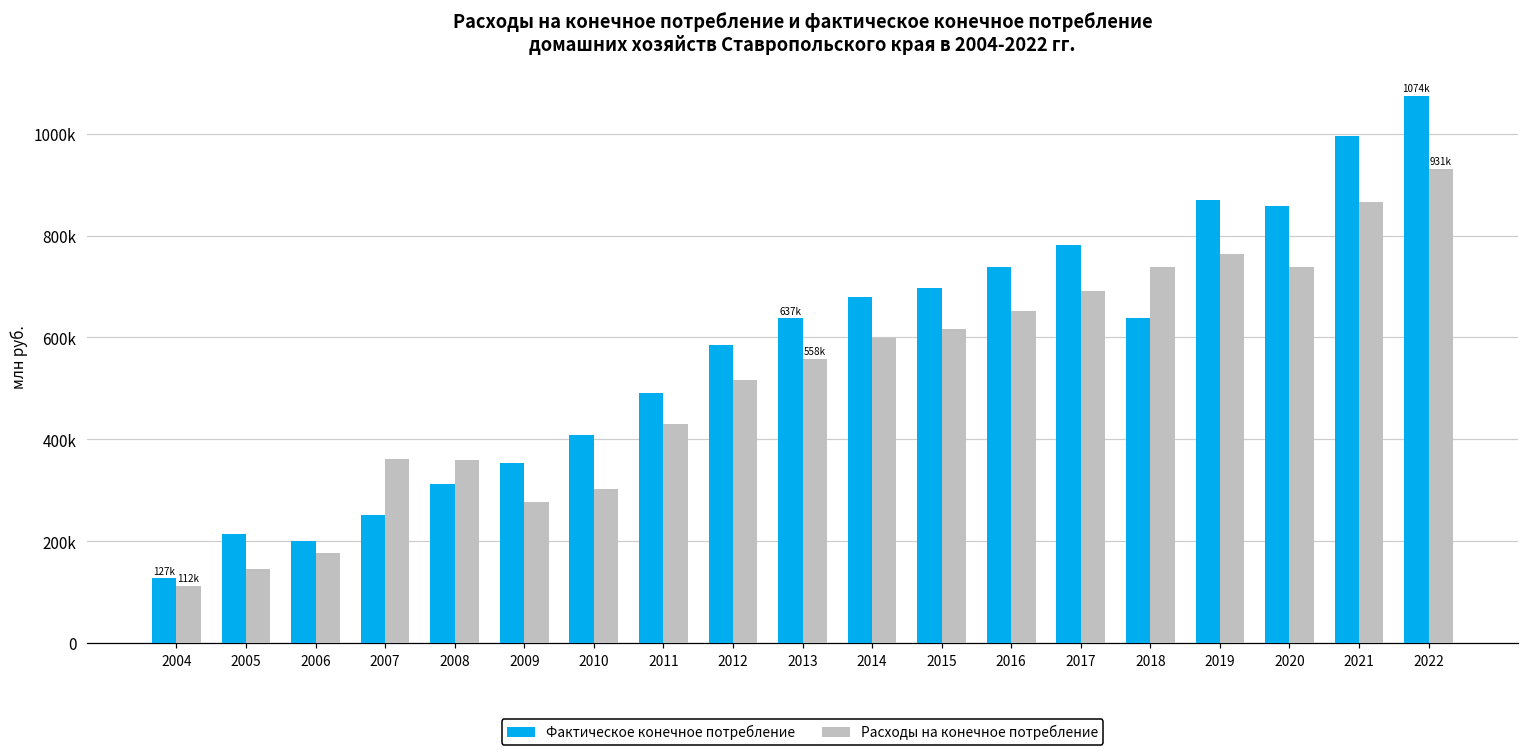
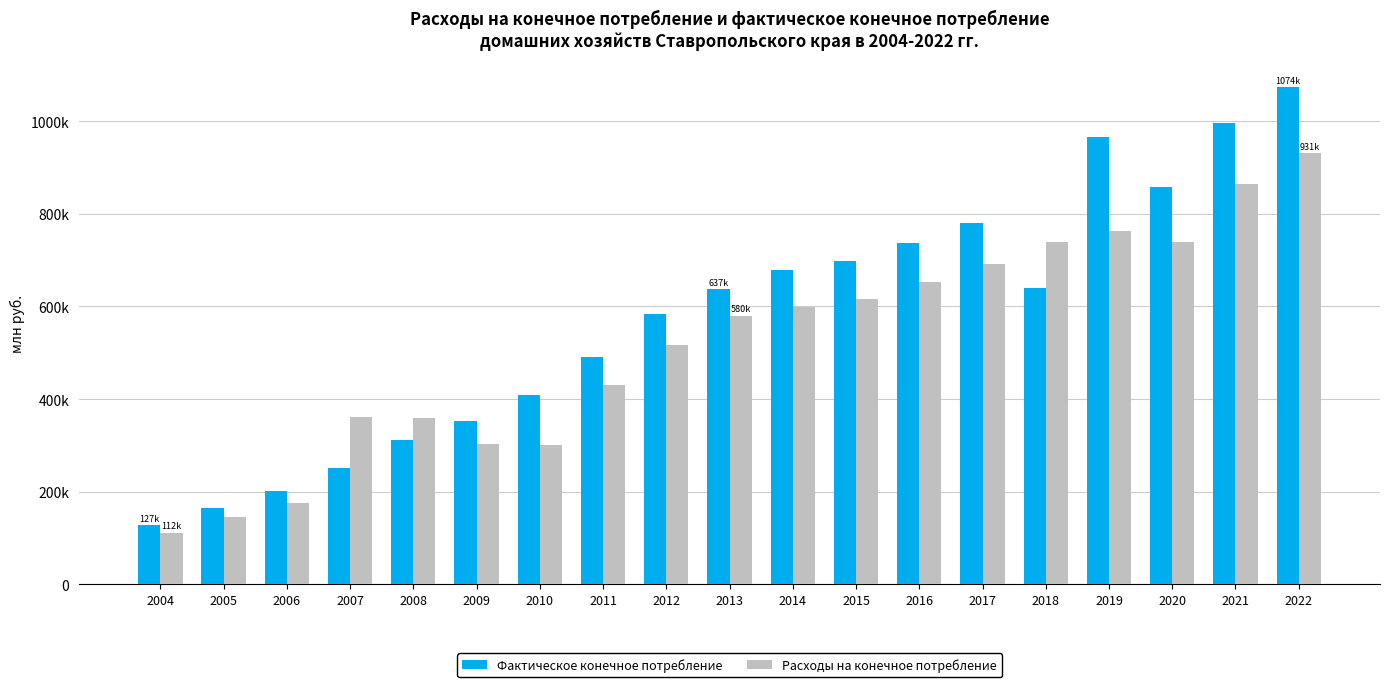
  {
    "Фактическое конечное потребление": {
-     "2005": "210000",
+     "2005": "170000",
      "2006": "200000",
      "2007": "250000",
      "2008": "310000",
      "2009": "350000",
      "2010": "410000",
      "2011": "490000",
      "2012": "580000",
      "2014": "680000",
      "2015": "700000",
      "2016": "740000",
      "2017": "780000",
      "2018": "640000",
-     "2019": "870000",
+     "2019": "970000",
      "2020": "860000",
      "2021": "1000000"
    },
    "Расходы на конечное потребление": {
      "2004": "112k",
-     "2009": "280000",
-     "2013": "558k",
+     "2009": "300000",
+     "2013": "580k",
      "2022": "931k"
    }
  }
